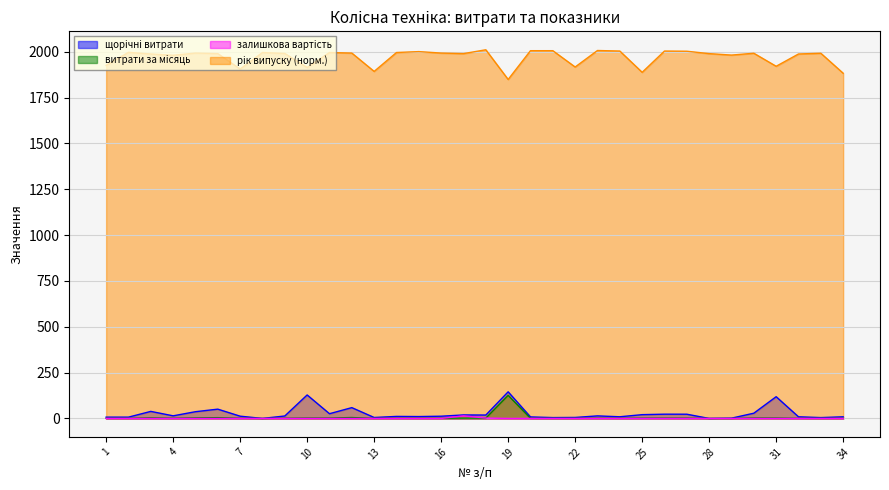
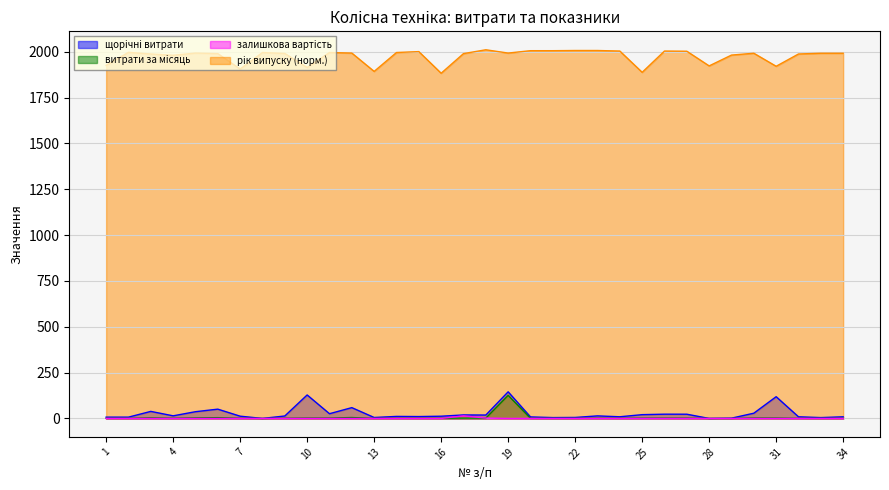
  {
    "щорічні витрати": {
      "10": 130,
      "19": 150,
      "25": 20,
      "31": 120
    },
    "витрати за місяць": {
      "19": 130
    },
    "залишкова вартість": {
      "19": 0
    },
    "рік випуску (норм.)": {
      "13": 1890,
-     "16": 1990,
-     "19": 1850,
-     "22": 1920,
+     "16": 1880,
+     "19": 1990,
+     "22": 2010,
      "25": 1890,
-     "28": 1990,
+     "28": 1920,
      "31": 1920,
-     "34": 1880
+     "34": 1990
    }
  }
